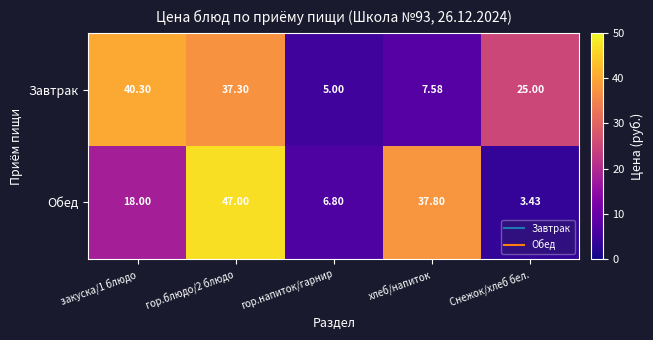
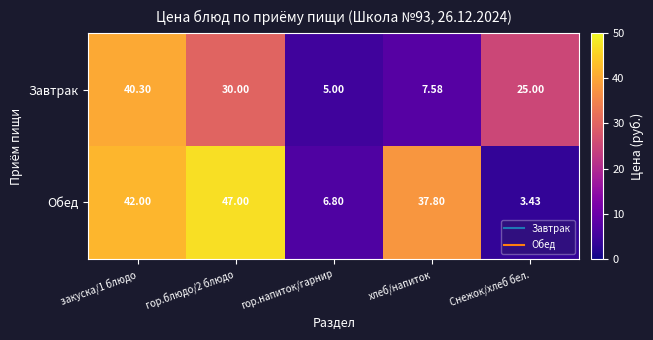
  {
    "Завтрак": {
      "закуска/1 блюдо": 40.30,
-     "гор.блюдо/2 блюдо": 37.30,
+     "гор.блюдо/2 блюдо": 30.00,
      "гор.напиток/гарнир": 5.00,
      "хлеб/напиток": 7.58,
      "Снежок/хлеб бел.": 25.00
    },
    "Обед": {
-     "закуска/1 блюдо": 18.00,
+     "закуска/1 блюдо": 42.00,
      "гор.блюдо/2 блюдо": 47.00,
      "гор.напиток/гарнир": 6.80,
      "хлеб/напиток": 37.80,
      "Снежок/хлеб бел.": 3.43
    }
  }
